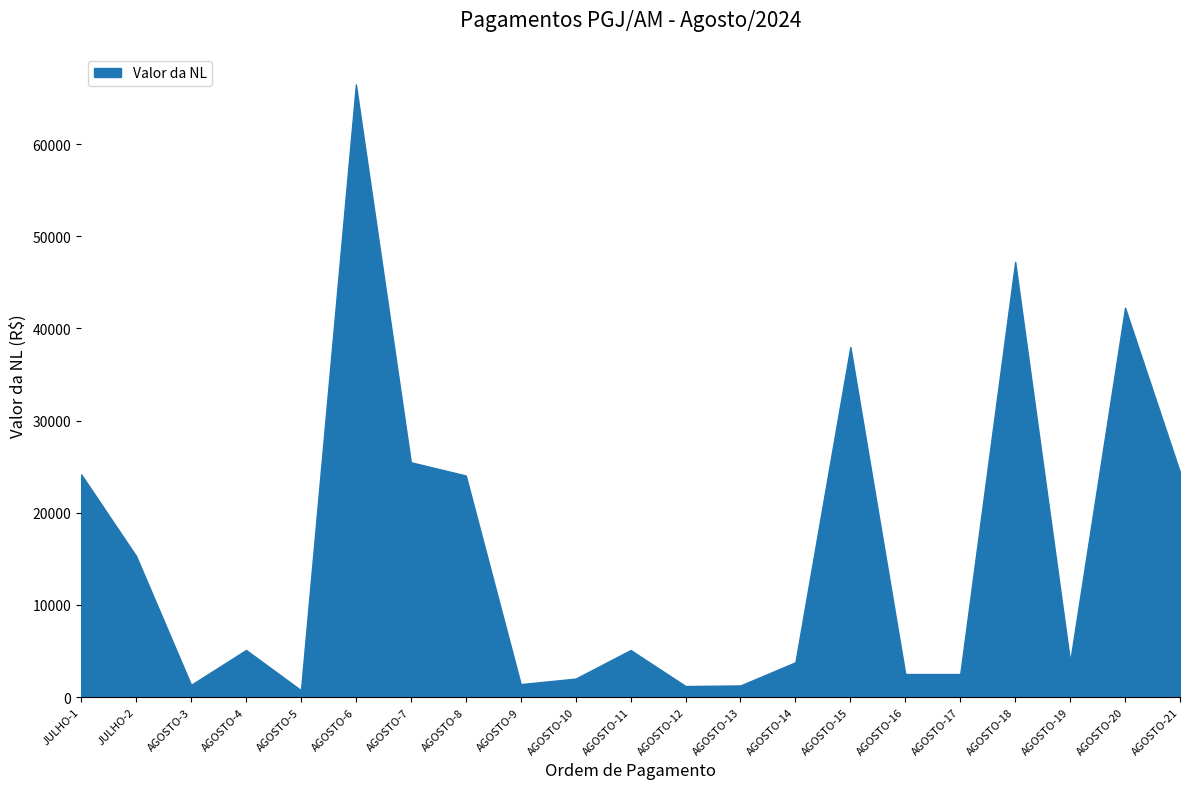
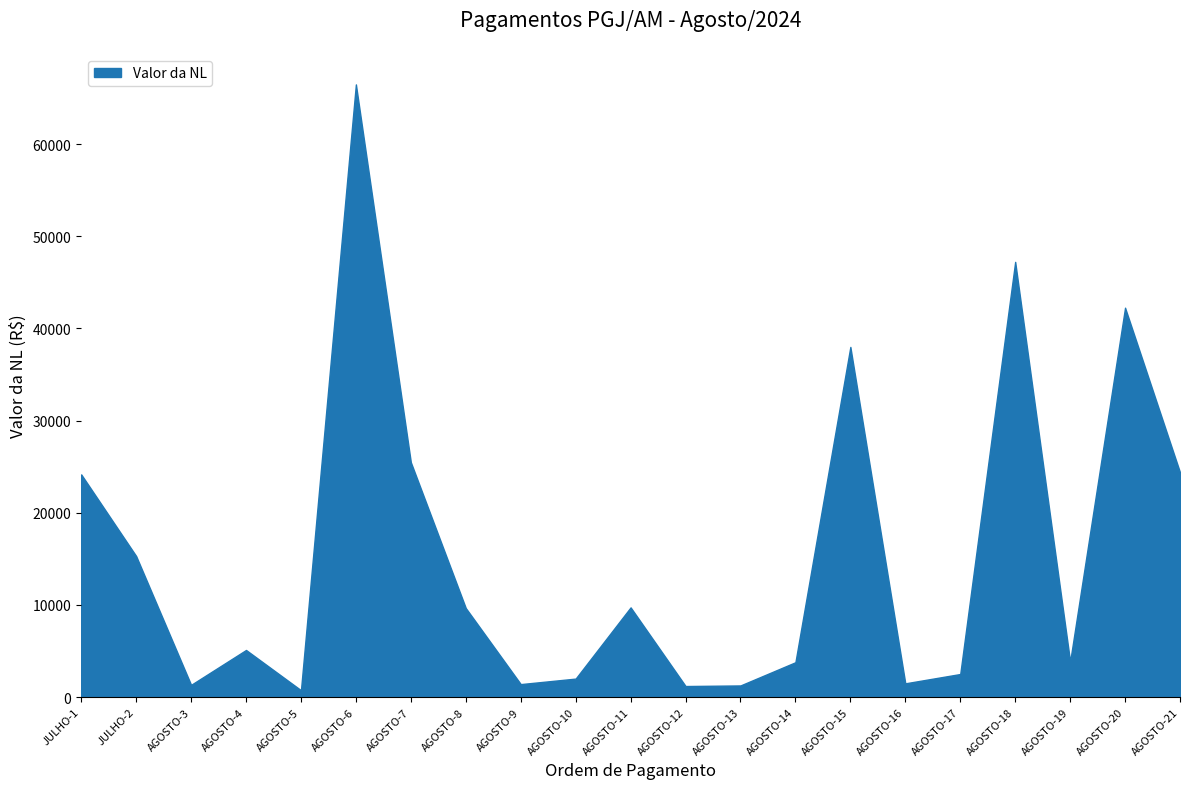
  {
    "JULHO-1": 24000,
    "JULHO-2": 15000,
    "AGOSTO-3": 1000,
    "AGOSTO-4": 5000,
    "AGOSTO-5": 1000,
    "AGOSTO-6": 66000,
    "AGOSTO-7": 25000,
-   "AGOSTO-8": 24000,
+   "AGOSTO-8": 10000,
    "AGOSTO-9": 1000,
    "AGOSTO-10": 2000,
-   "AGOSTO-11": 5000,
+   "AGOSTO-11": 10000,
    "AGOSTO-12": 1000,
    "AGOSTO-13": 1000,
    "AGOSTO-14": 4000,
    "AGOSTO-15": 38000,
-   "AGOSTO-16": 2000,
+   "AGOSTO-16": 1000,
    "AGOSTO-17": 2000,
    "AGOSTO-18": 47000,
    "AGOSTO-19": 4000,
    "AGOSTO-20": 42000,
    "AGOSTO-21": 24000
  }
